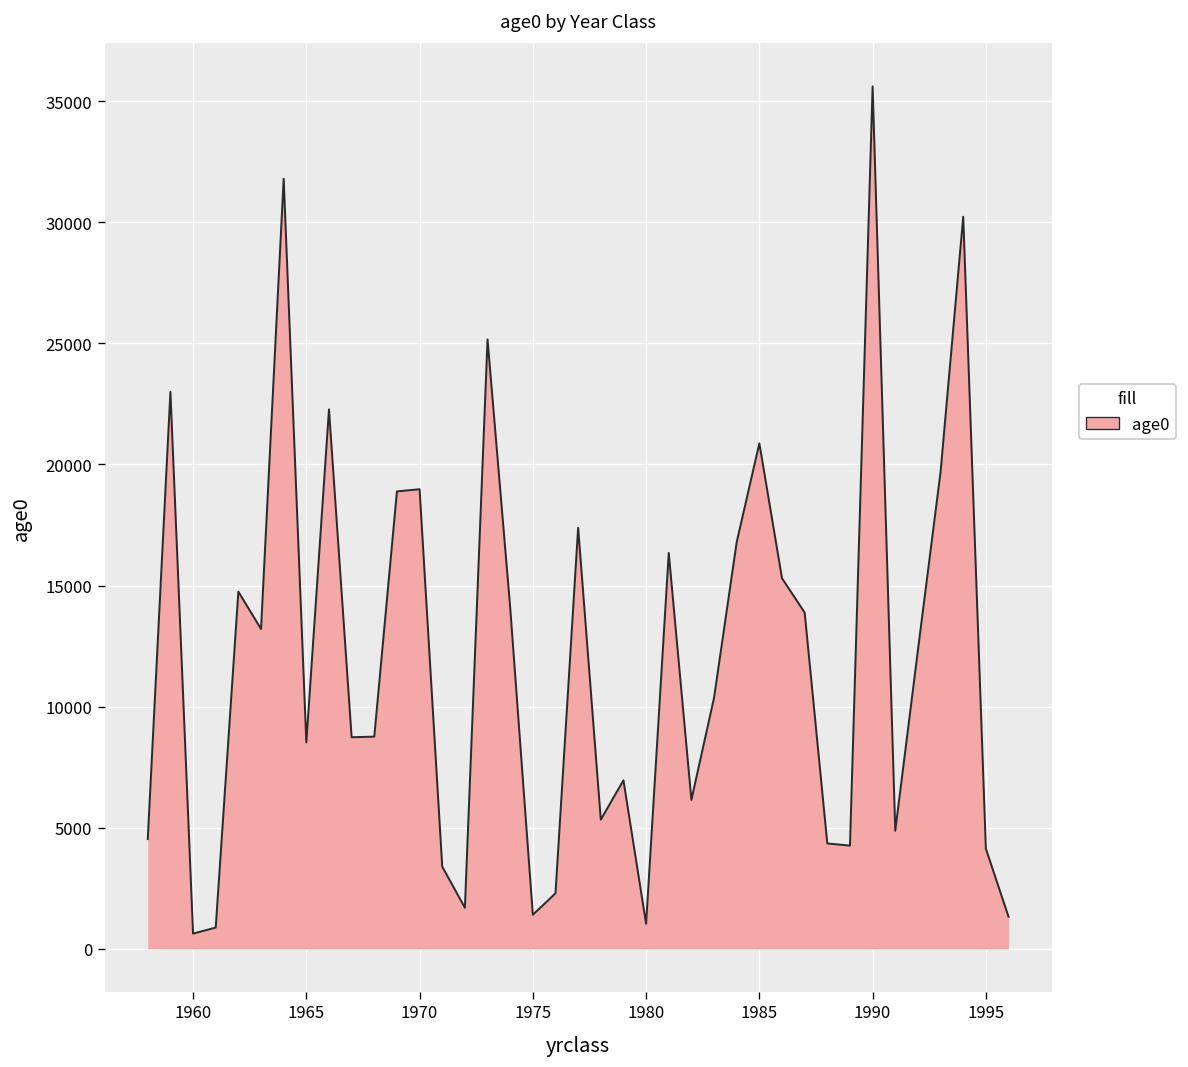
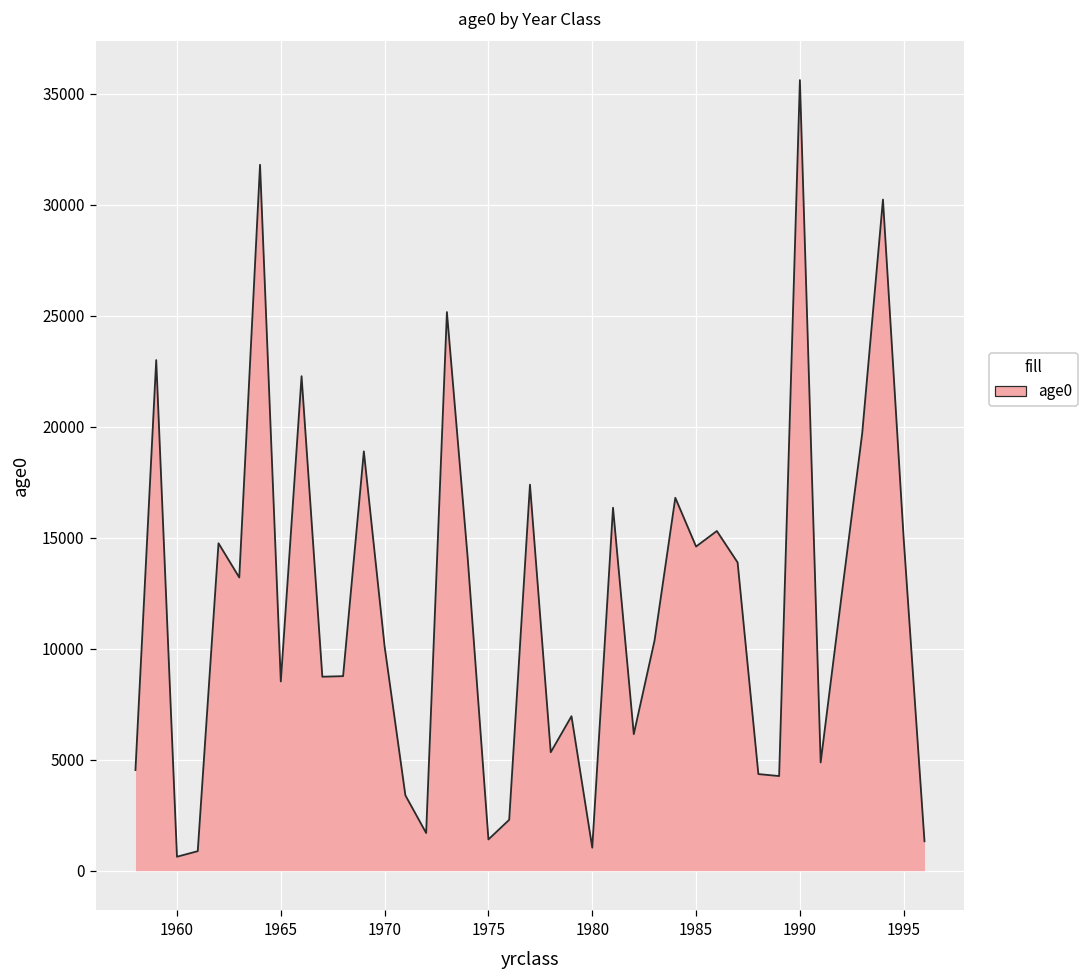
  {
    "1960": 600,
    "1965": 8500,
-   "1970": 19000,
+   "1970": 10100,
    "1975": 1400,
    "1980": 1000,
-   "1985": 20900,
+   "1985": 14600,
    "1990": 35600,
-   "1995": 4100
+   "1995": 14900
  }
